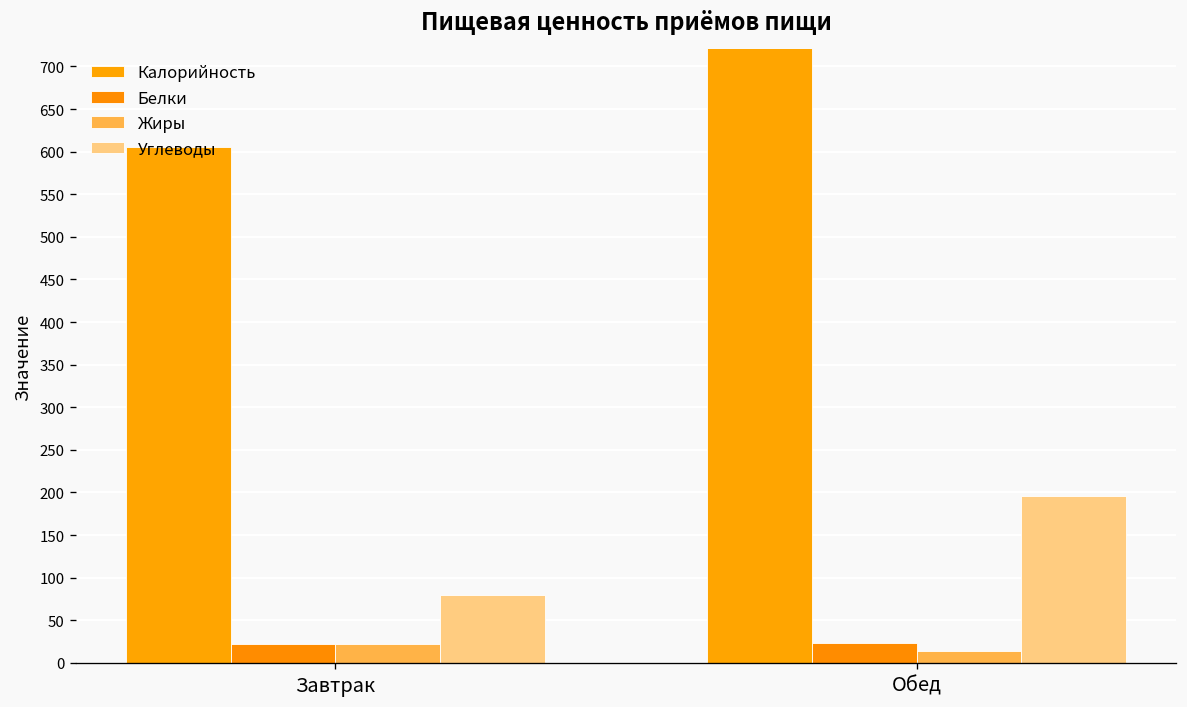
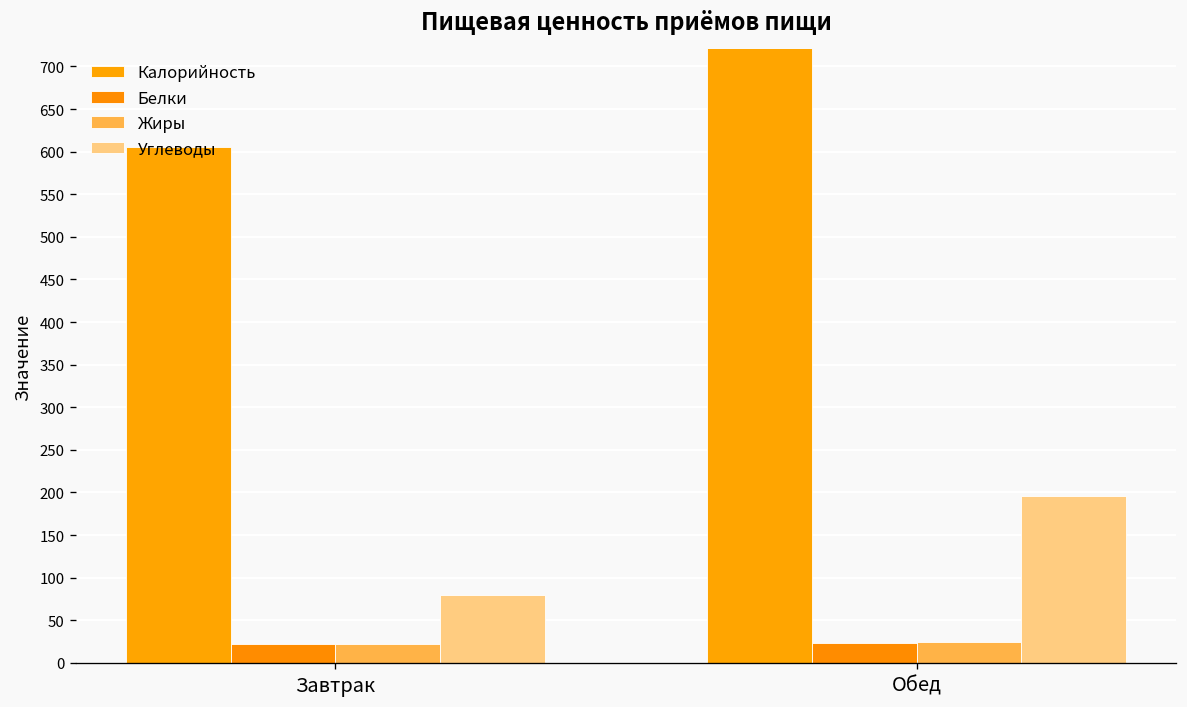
  {
    "Жиры": {
      "Завтрак": 20,
-     "Обед": 10
+     "Обед": 30
    },
    "Углеводы": {
      "Завтрак": 80,
      "Обед": 200
    }
  }
